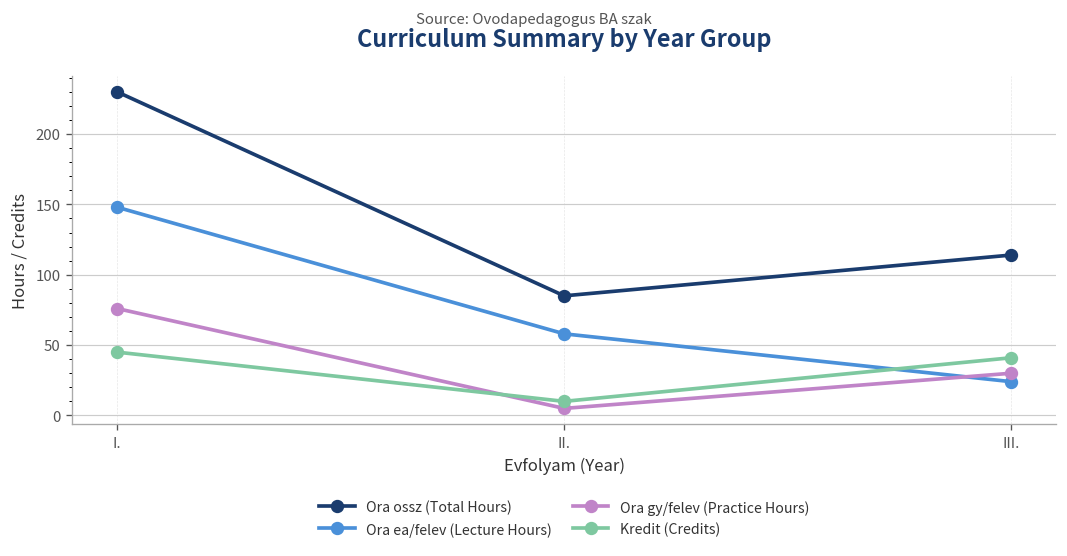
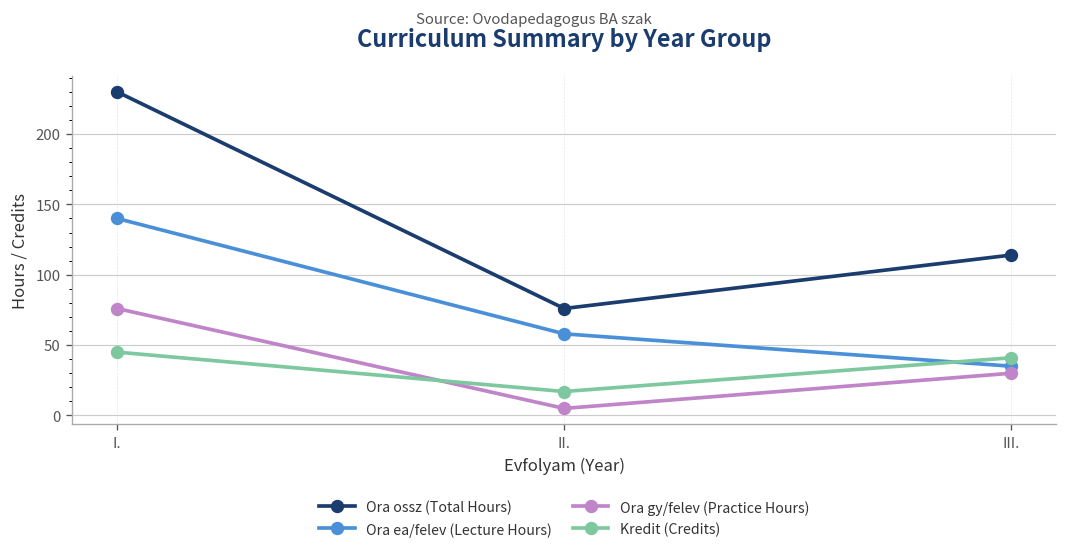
  {
    "Ora ossz (Total Hours)": {
      "I.": 230,
-     "II.": 85,
+     "II.": 76,
      "III.": 114
    },
    "Ora ea/felev (Lecture Hours)": {
-     "I.": 148,
+     "I.": 140,
      "II.": 58,
-     "III.": 24
+     "III.": 35
    },
    "Ora gy/felev (Practice Hours)": {
      "I.": 76,
      "II.": 5,
      "III.": 30
    },
    "Kredit (Credits)": {
      "I.": 45,
-     "II.": 10,
+     "II.": 17,
      "III.": 41
    }
  }
